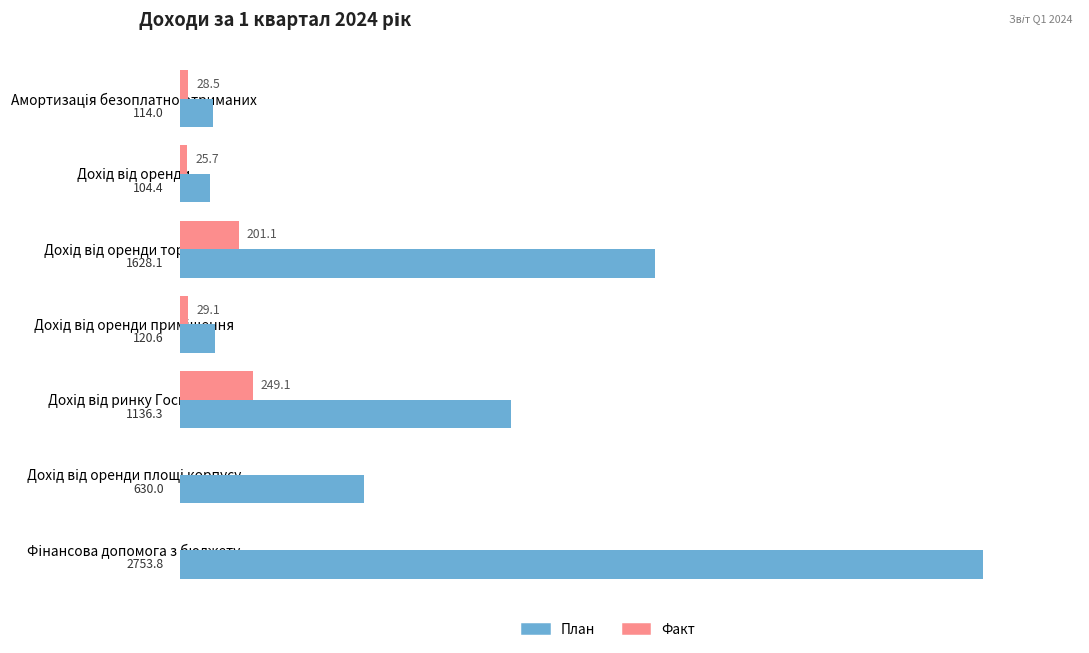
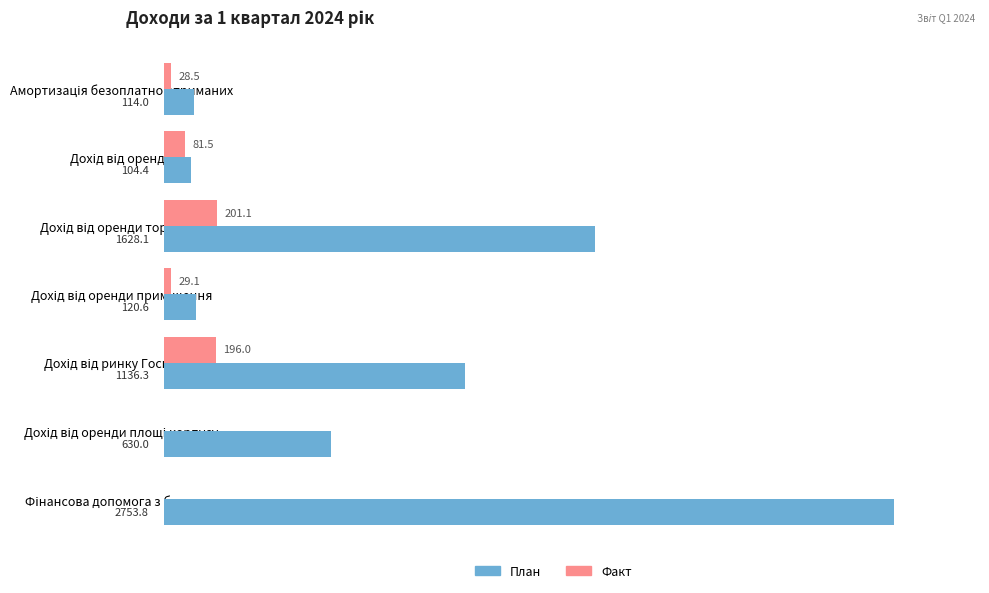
  {
    "Факт": {
      "Амортизація безоплатно отриманих": 28.5,
-     "Дохід від оренди": 25.7,
+     "Дохід від оренди": 81.5,
      "Дохід від оренди торг.міць": 201.1,
      "Дохід від оренди приміщення": 29.1,
-     "Дохід від ринку Господар": 249.1
+     "Дохід від ринку Господар": 196.0
    }
  }
